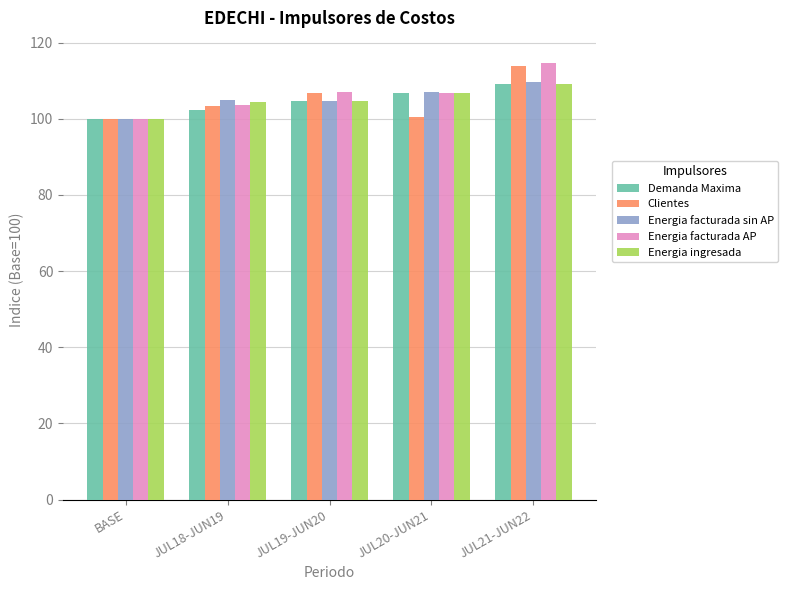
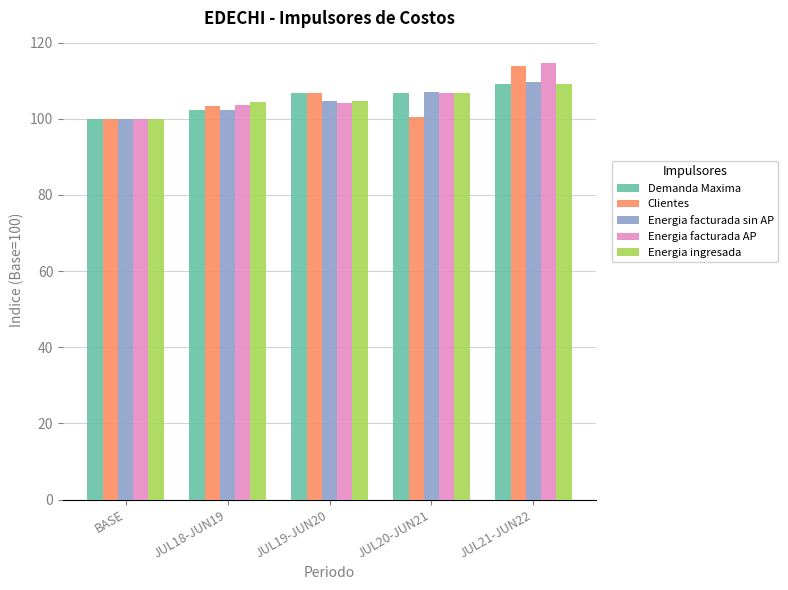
  {
    "Demanda Maxima": {
      "BASE": 100,
      "JUL18-JUN19": 102,
-     "JUL19-JUN20": 105,
+     "JUL19-JUN20": 107,
      "JUL20-JUN21": 107,
      "JUL21-JUN22": 109
    },
    "Clientes": {
      "BASE": 100,
      "JUL18-JUN19": 103,
      "JUL19-JUN20": 107,
      "JUL20-JUN21": 100,
      "JUL21-JUN22": 114
    },
    "Energia facturada sin AP": {
      "BASE": 100,
-     "JUL18-JUN19": 105,
+     "JUL18-JUN19": 102,
      "JUL19-JUN20": 105,
      "JUL20-JUN21": 107,
      "JUL21-JUN22": 110
    },
    "Energia facturada AP": {
      "BASE": 100,
      "JUL18-JUN19": 103,
-     "JUL19-JUN20": 107,
+     "JUL19-JUN20": 104,
      "JUL20-JUN21": 107,
      "JUL21-JUN22": 115
    },
    "Energia ingresada": {
      "BASE": 100,
      "JUL18-JUN19": 104,
      "JUL19-JUN20": 105,
      "JUL20-JUN21": 107,
      "JUL21-JUN22": 109
    }
  }
